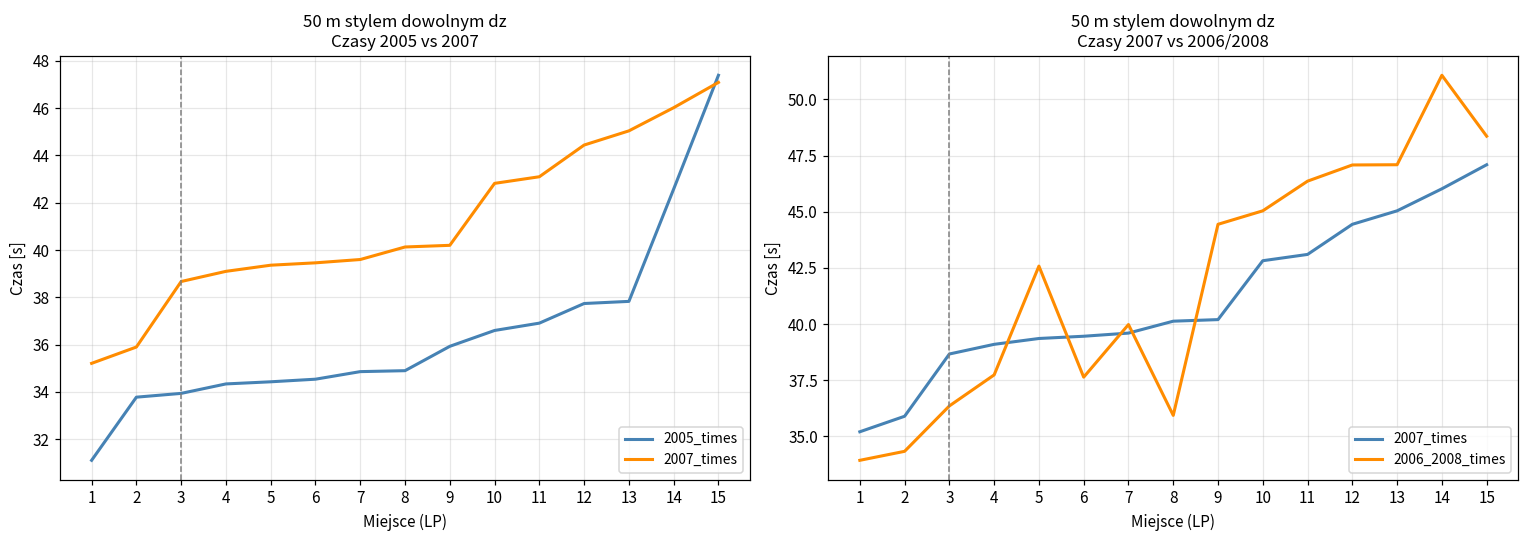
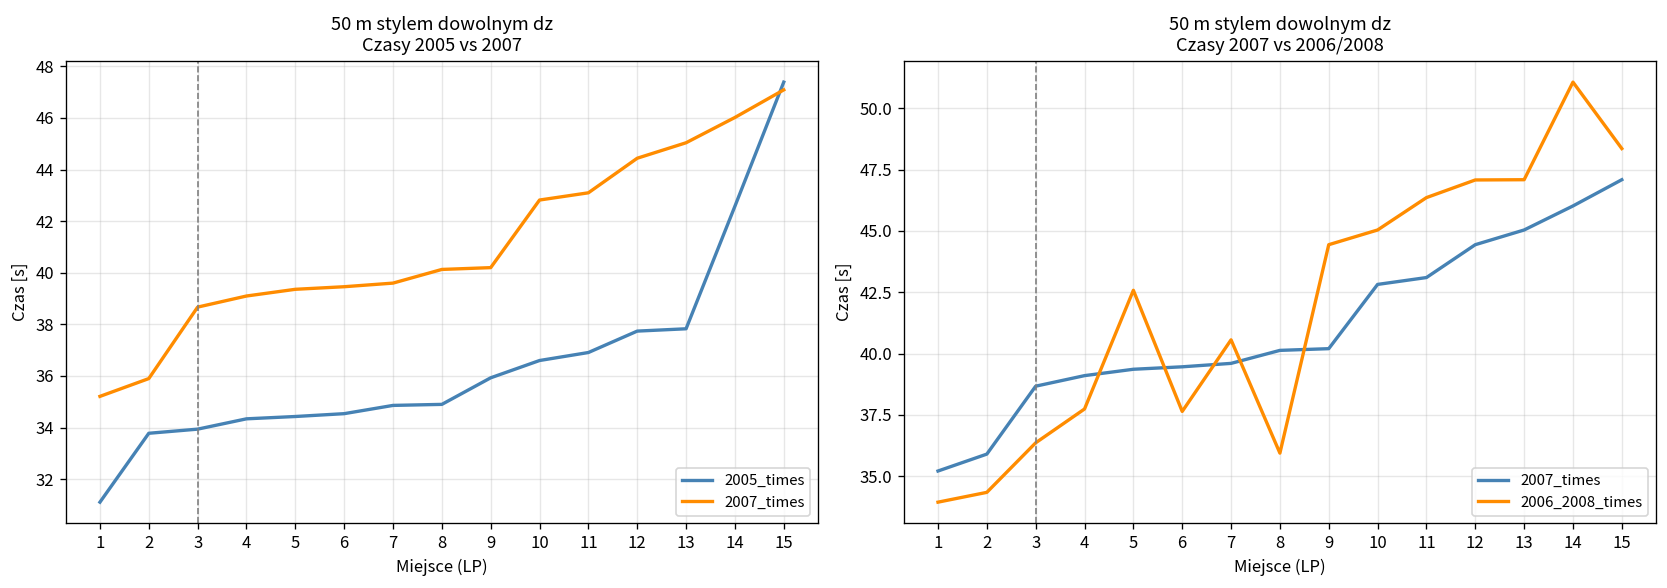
  {
    "50 m stylem dowolnym dz Czasy 2005 vs 2007": {
      "2005_times": {
        "1": 31.1,
        "2": 33.8,
        "3": 33.9,
        "4": 34.3,
        "5": 34.4,
        "6": 34.5,
        "7": 34.9,
        "8": 34.9,
        "9": 35.9,
        "10": 36.6,
        "11": 36.9,
        "12": 37.7,
        "13": 37.8,
        "14": 42.6,
        "15": 47.4
      }
    },
    "50 m stylem dowolnym dz Czasy 2007 vs 2006/2008": {
      "2007_times": {
        "1": 35.2,
        "2": 35.9,
        "3": 38.7,
        "4": 39.1,
        "5": 39.4,
        "6": 39.5,
        "7": 39.6,
        "8": 40.1,
        "9": 40.2,
        "10": 42.8,
        "11": 43.1,
        "12": 44.4,
        "13": 45.0,
        "14": 46.0,
        "15": 47.1
      },
      "2006_2008_times": {
        "1": 33.9,
        "2": 34.3,
        "3": 36.4,
        "4": 37.7,
        "5": 42.6,
        "6": 37.6,
-       "7": 40.0,
+       "7": 40.6,
        "8": 35.9,
        "9": 44.4,
        "10": 45.0,
        "11": 46.4,
        "12": 47.1,
        "13": 47.1,
        "14": 51.1,
        "15": 48.4
      }
    }
  }
